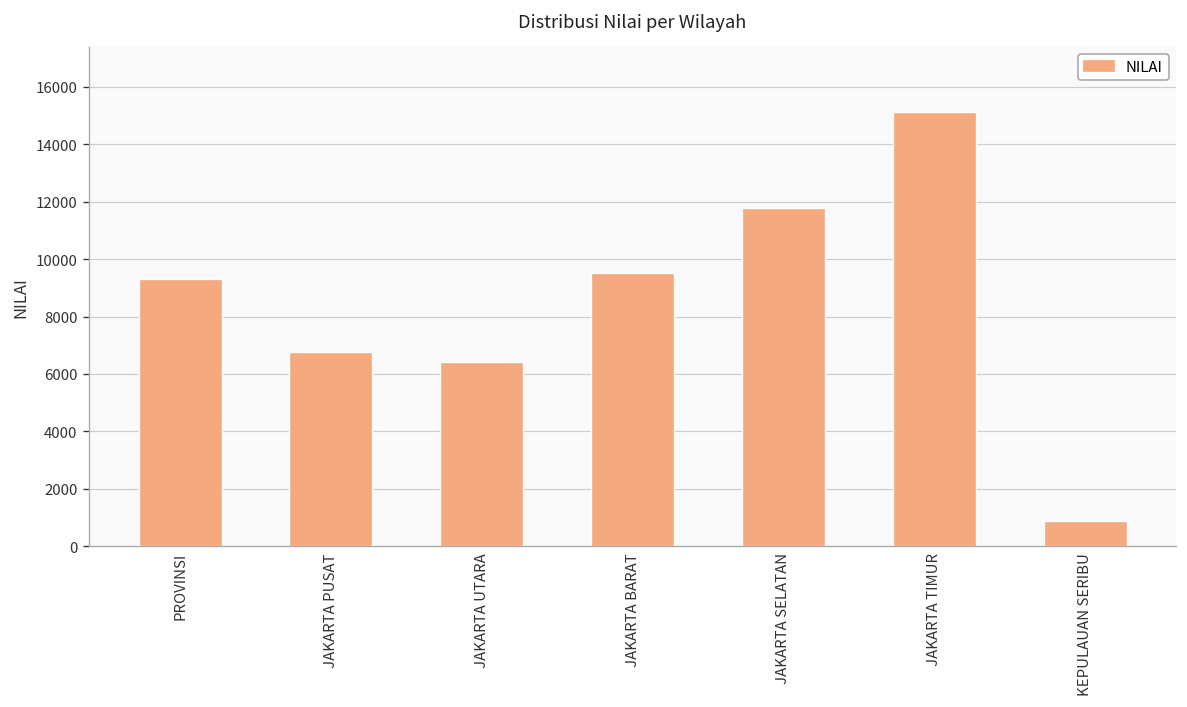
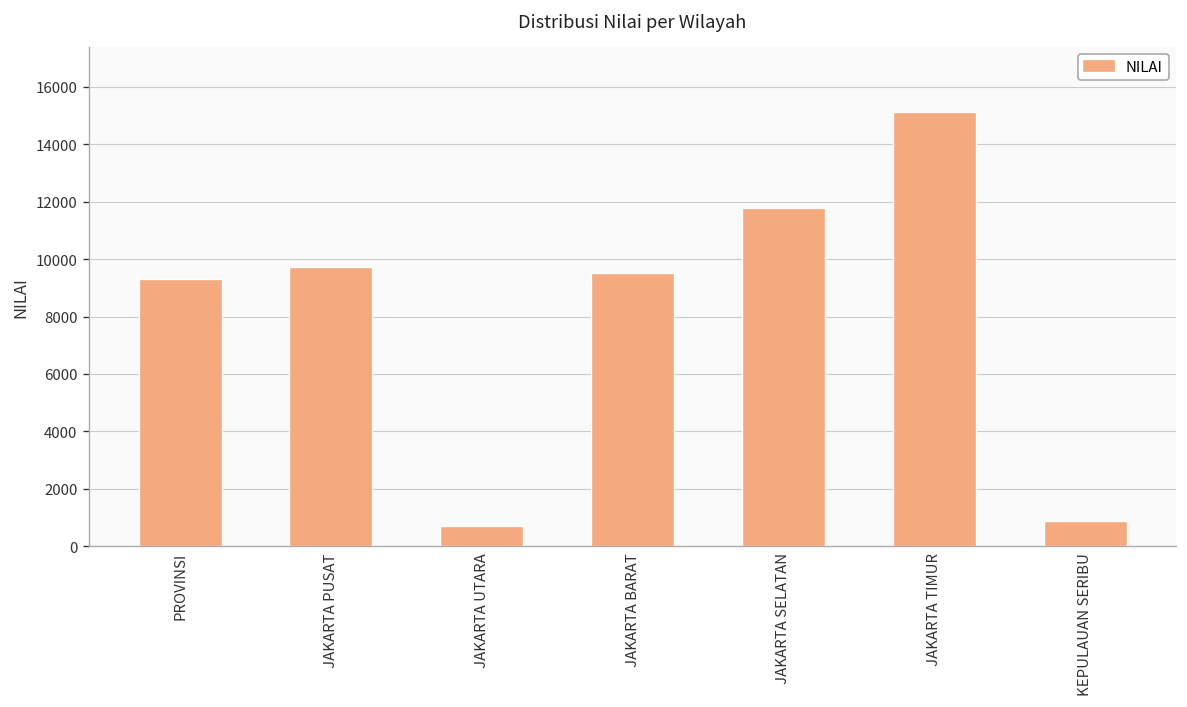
  {
    "PROVINSI": 9300,
-   "JAKARTA PUSAT": 6800,
-   "JAKARTA UTARA": 6400,
+   "JAKARTA PUSAT": 9700,
+   "JAKARTA UTARA": 700,
    "JAKARTA BARAT": 9500,
    "JAKARTA SELATAN": 11800,
    "JAKARTA TIMUR": 15100,
    "KEPULAUAN SERIBU": 900
  }
